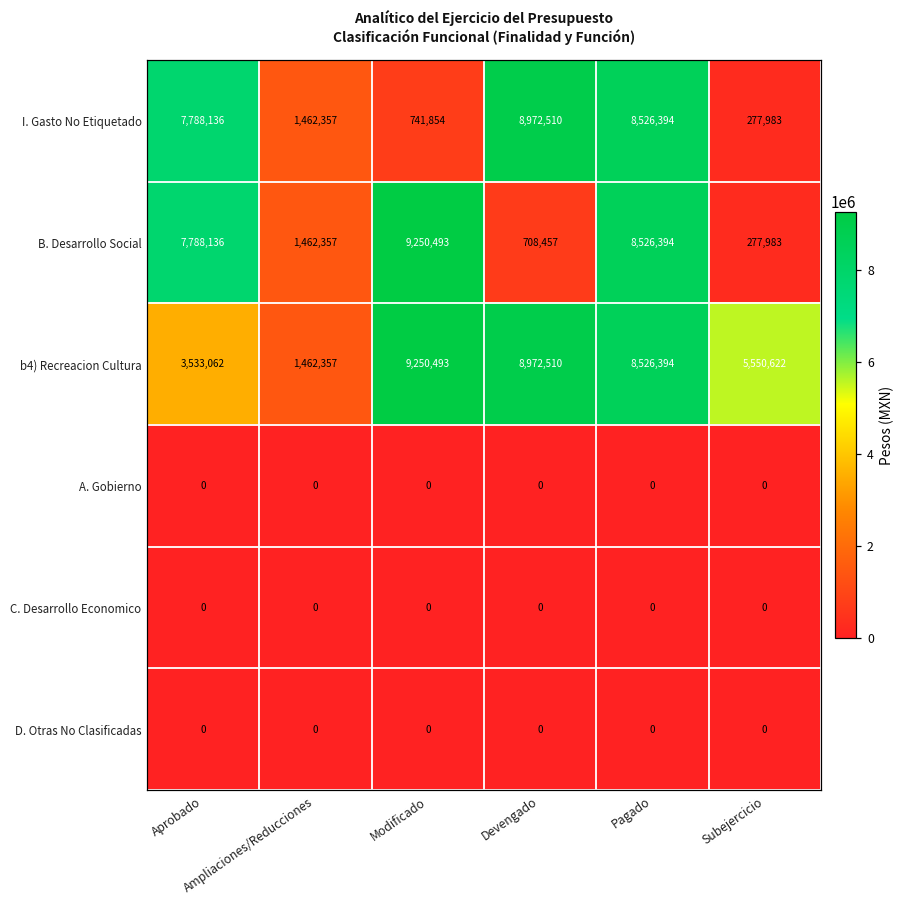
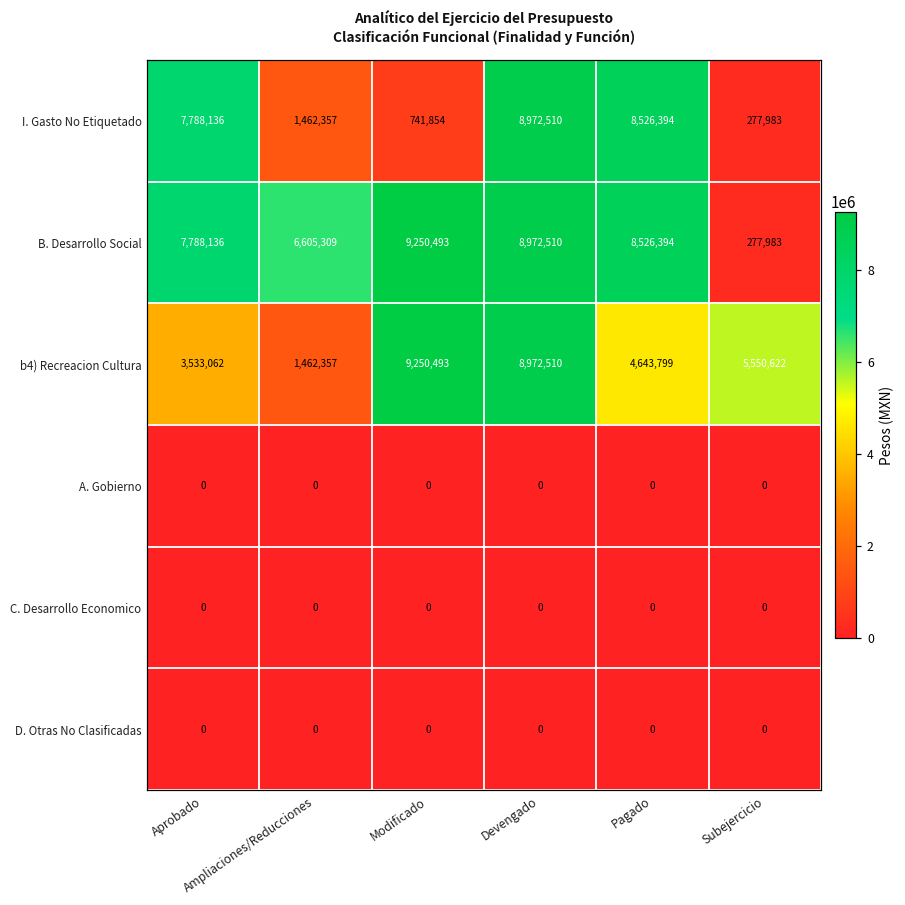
  {
    "I. Gasto No Etiquetado": {
      "Aprobado": "7,788,136",
      "Ampliaciones/Reducciones": "1,462,357",
      "Modificado": "741,854",
      "Devengado": "8,972,510",
      "Pagado": "8,526,394",
      "Subejercicio": "277,983"
    },
    "B. Desarrollo Social": {
      "Aprobado": "7,788,136",
-     "Ampliaciones/Reducciones": "1,462,357",
+     "Ampliaciones/Reducciones": "6,605,309",
      "Modificado": "9,250,493",
-     "Devengado": "708,457",
+     "Devengado": "8,972,510",
      "Pagado": "8,526,394",
      "Subejercicio": "277,983"
    },
    "b4) Recreacion Cultura": {
      "Aprobado": "3,533,062",
      "Ampliaciones/Reducciones": "1,462,357",
      "Modificado": "9,250,493",
      "Devengado": "8,972,510",
-     "Pagado": "8,526,394",
+     "Pagado": "4,643,799",
      "Subejercicio": "5,550,622"
    },
    "A. Gobierno": {
      "Aprobado": "0",
      "Ampliaciones/Reducciones": "0",
      "Modificado": "0",
      "Devengado": "0",
      "Pagado": "0",
      "Subejercicio": "0"
    },
    "C. Desarrollo Economico": {
      "Aprobado": "0",
      "Ampliaciones/Reducciones": "0",
      "Modificado": "0",
      "Devengado": "0",
      "Pagado": "0",
      "Subejercicio": "0"
    },
    "D. Otras No Clasificadas": {
      "Aprobado": "0",
      "Ampliaciones/Reducciones": "0",
      "Modificado": "0",
      "Devengado": "0",
      "Pagado": "0",
      "Subejercicio": "0"
    }
  }
